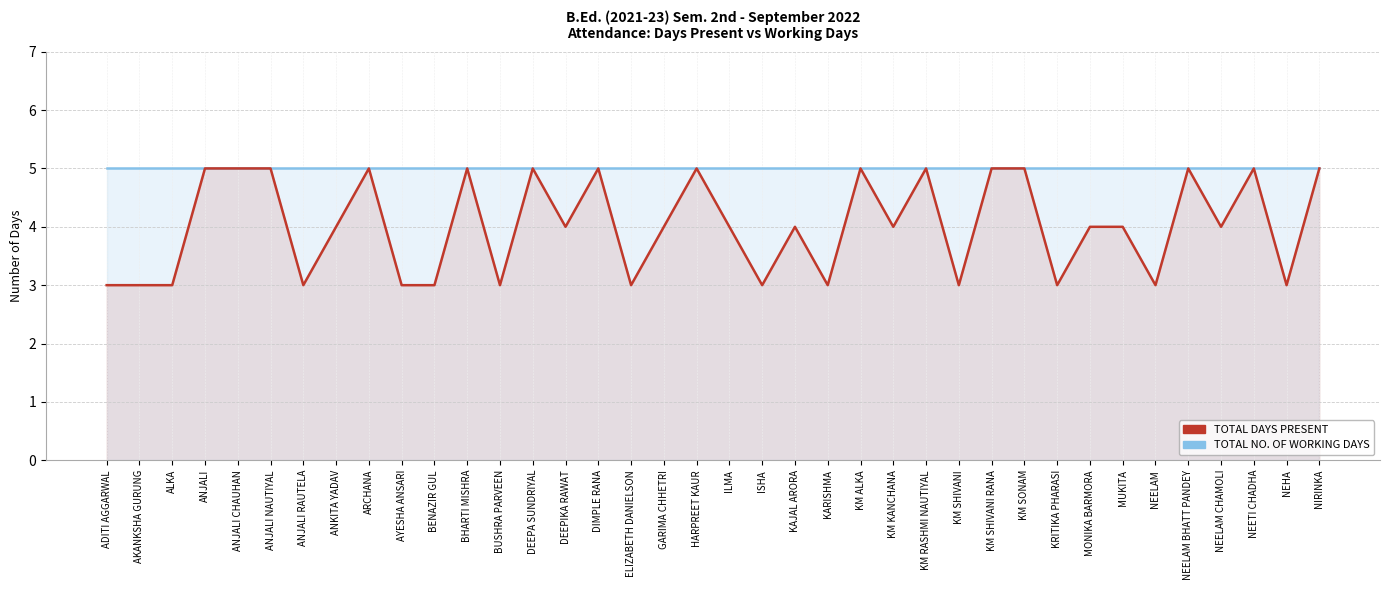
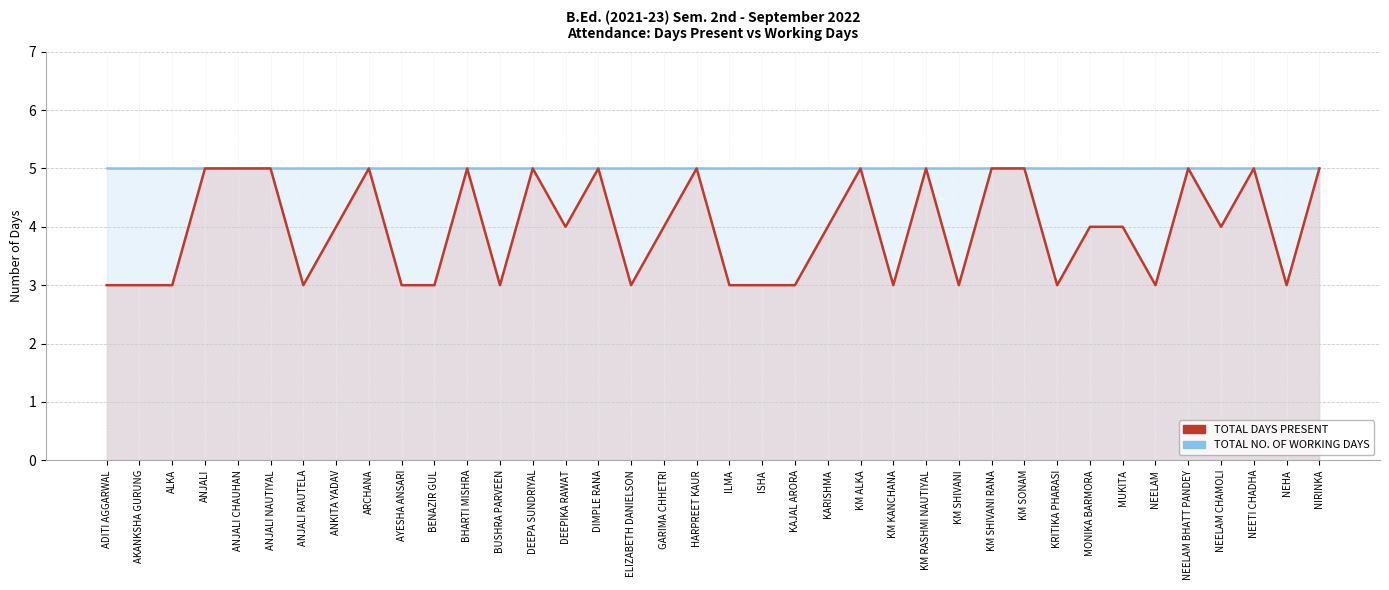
  {
    "TOTAL NO. OF WORKING DAYS": {
      "ADITI AGGARWAL": 5,
      "AKANKSHA GURUNG": 5,
      "ALKA": 5,
      "ANJALI RAUTELA": 5,
      "ANKITA YADAV": 5,
      "AYESHA ANSARI": 5,
      "BENAZIR GUL": 5,
      "BUSHRA PARVEEN": 5,
      "DEEPIKA RAWAT": 5,
      "ELIZABETH DANIELSON": 5,
      "GARIMA CHHETRI": 5,
      "ILMA": 5,
      "ISHA": 5,
      "KAJAL ARORA": 5,
      "KARISHMA": 5,
      "KM KANCHANA": 5,
      "KM SHIVANI": 5,
      "KRITIKA PHARASI": 5,
      "MONIKA BARMORA": 5,
      "MUKITA": 5,
      "NEELAM": 5,
      "NEELAM CHAMOLI": 5,
      "NEHA": 5
    },
    "TOTAL DAYS PRESENT": {
      "ADITI AGGARWAL": 3,
      "AKANKSHA GURUNG": 3,
      "ALKA": 3,
      "ANJALI RAUTELA": 3,
      "ANKITA YADAV": 4,
      "AYESHA ANSARI": 3,
      "BENAZIR GUL": 3,
      "BUSHRA PARVEEN": 3,
      "DEEPIKA RAWAT": 4,
      "ELIZABETH DANIELSON": 3,
      "GARIMA CHHETRI": 4,
-     "ILMA": 4,
+     "ILMA": 3,
      "ISHA": 3,
-     "KAJAL ARORA": 4,
-     "KARISHMA": 3,
-     "KM KANCHANA": 4,
+     "KAJAL ARORA": 3,
+     "KARISHMA": 4,
+     "KM KANCHANA": 3,
      "KM SHIVANI": 3,
      "KRITIKA PHARASI": 3,
      "MONIKA BARMORA": 4,
      "MUKITA": 4,
      "NEELAM": 3,
      "NEELAM CHAMOLI": 4,
      "NEHA": 3
    }
  }
